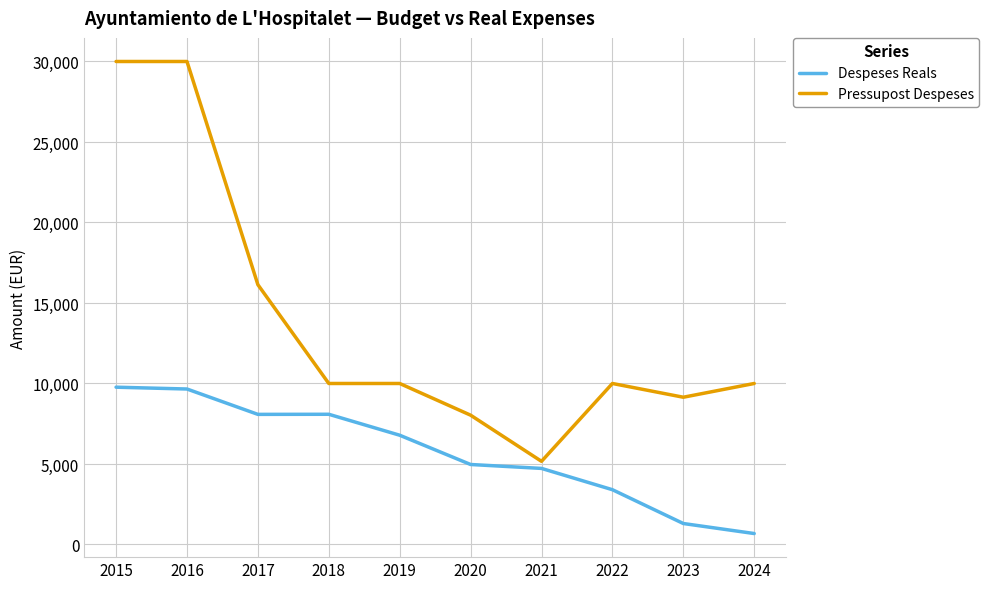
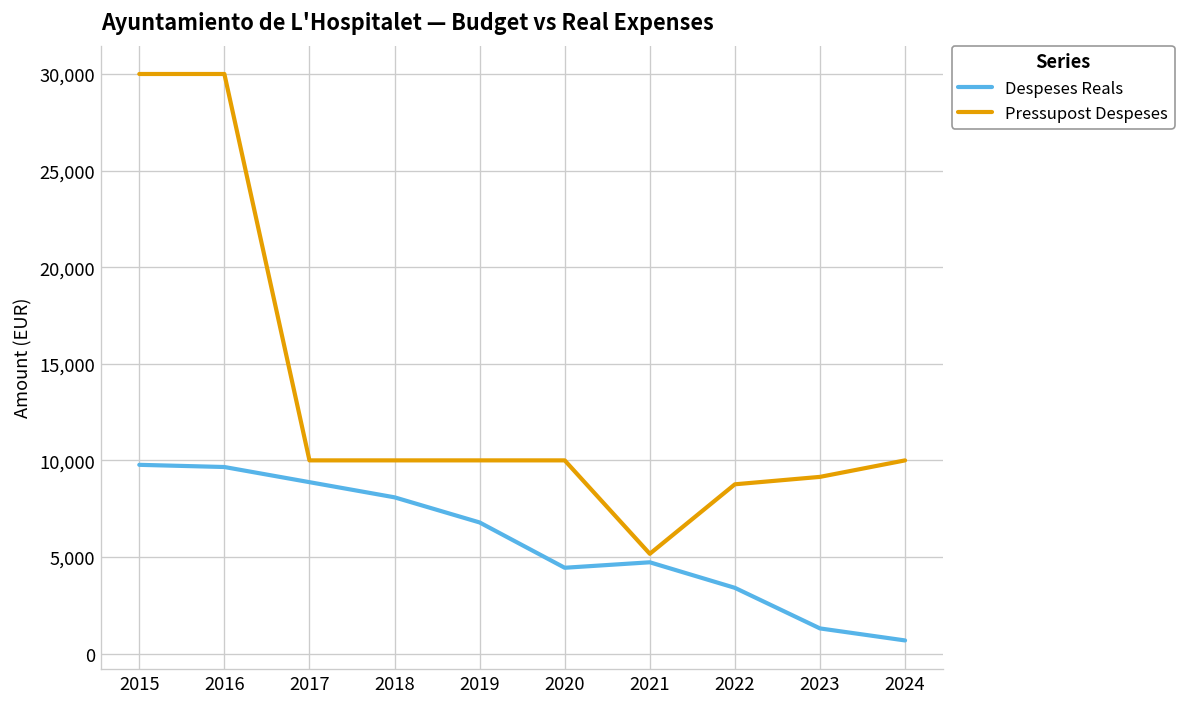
  {
    "Despeses Reals": {
      "2015": "9,800",
      "2016": "9,700",
-     "2017": "8,100",
+     "2017": "8,900",
      "2018": "8,100",
      "2019": "6,800",
-     "2020": "5,000",
+     "2020": "4,400",
      "2021": "4,700",
      "2022": "3,400",
      "2023": "1,300",
      "2024": "700"
    },
    "Pressupost Despeses": {
      "2015": "30,000",
      "2016": "30,000",
-     "2017": "16,100",
+     "2017": "10,000",
      "2018": "10,000",
      "2019": "10,000",
-     "2020": "8,000",
+     "2020": "10,000",
      "2021": "5,200",
-     "2022": "10,000",
+     "2022": "8,800",
      "2023": "9,100",
      "2024": "10,000"
    }
  }
